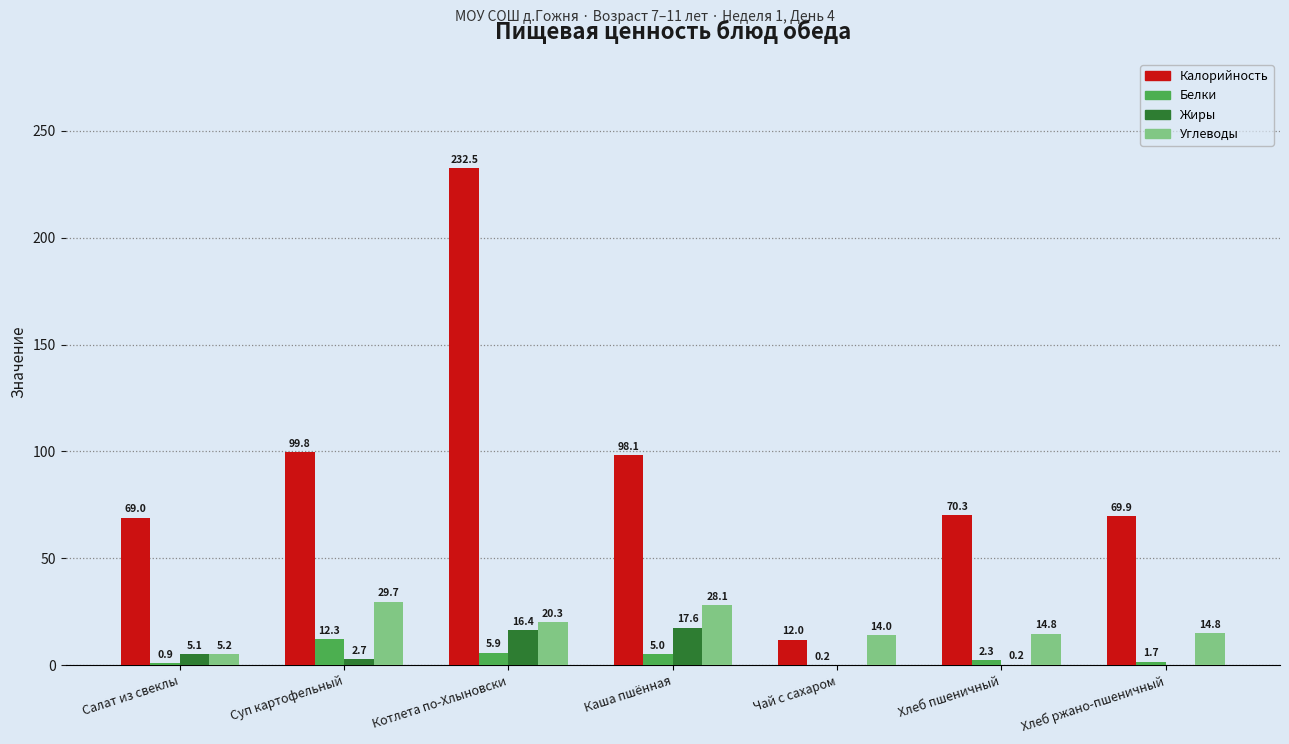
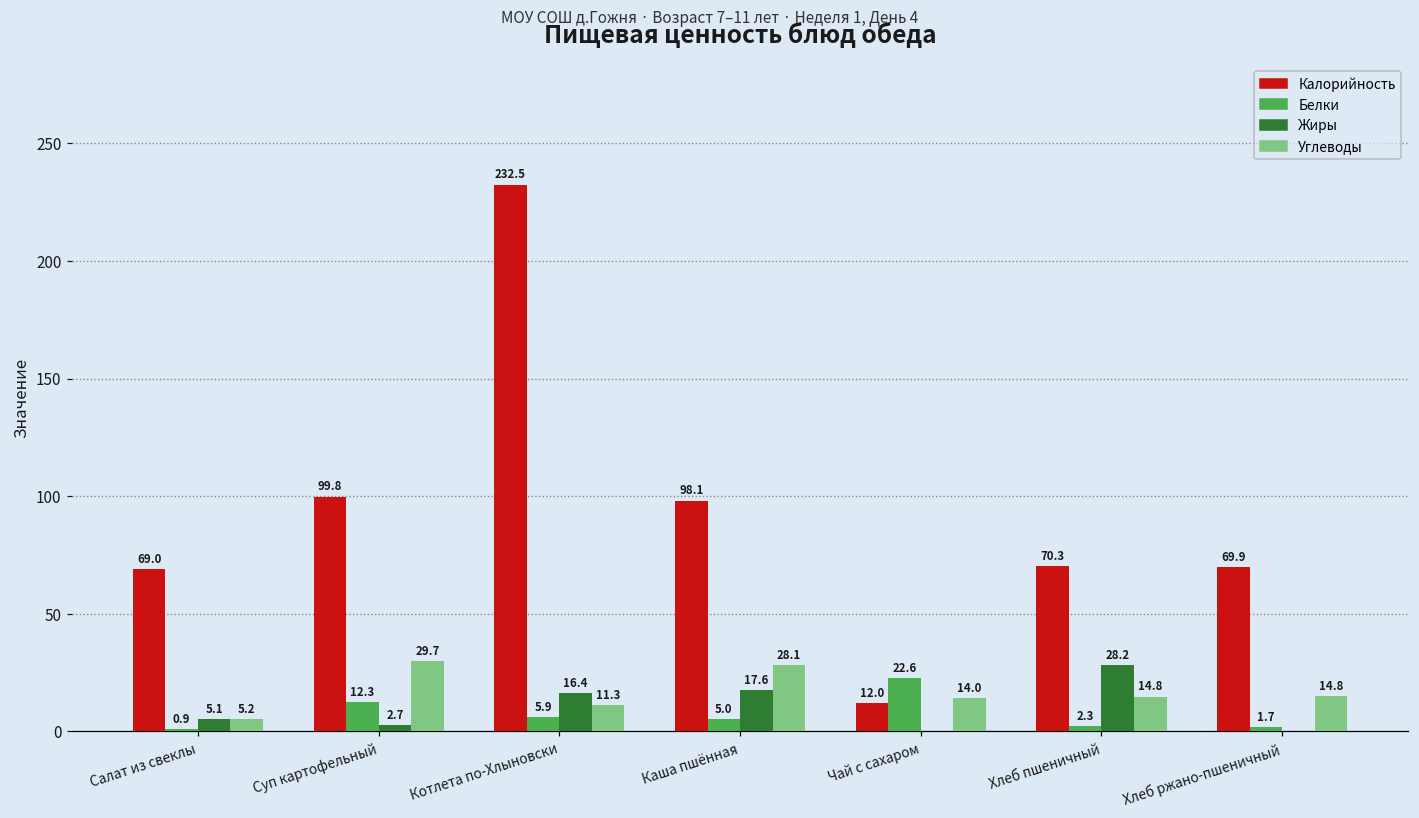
  {
    "Калорийность": {
      "Салат из свеклы": 69.0,
      "Суп картофельный": 99.8,
      "Котлета по-Хлыновски": 232.5,
      "Каша пшённая": 98.1,
      "Чай с сахаром": 12.0,
      "Хлеб пшеничный": 70.3,
      "Хлеб ржано-пшеничный": 69.9
    },
    "Белки": {
      "Салат из свеклы": 0.9,
      "Суп картофельный": 12.3,
      "Котлета по-Хлыновски": 5.9,
      "Каша пшённая": 5.0,
-     "Чай с сахаром": 0.2,
+     "Чай с сахаром": 22.6,
      "Хлеб пшеничный": 2.3,
      "Хлеб ржано-пшеничный": 1.7
    },
    "Жиры": {
      "Салат из свеклы": 5.1,
      "Суп картофельный": 2.7,
      "Котлета по-Хлыновски": 16.4,
      "Каша пшённая": 17.6,
-     "Хлеб пшеничный": 0.2
+     "Хлеб пшеничный": 28.2
    },
    "Углеводы": {
      "Салат из свеклы": 5.2,
      "Суп картофельный": 29.7,
-     "Котлета по-Хлыновски": 20.3,
+     "Котлета по-Хлыновски": 11.3,
      "Каша пшённая": 28.1,
      "Чай с сахаром": 14.0,
      "Хлеб пшеничный": 14.8,
      "Хлеб ржано-пшеничный": 14.8
    }
  }
